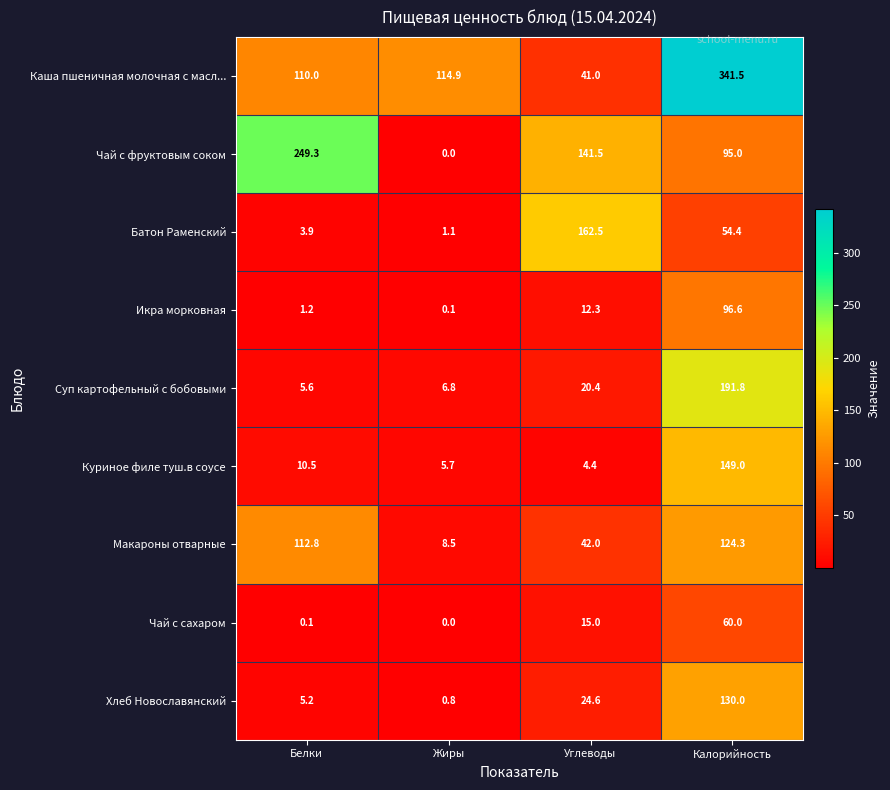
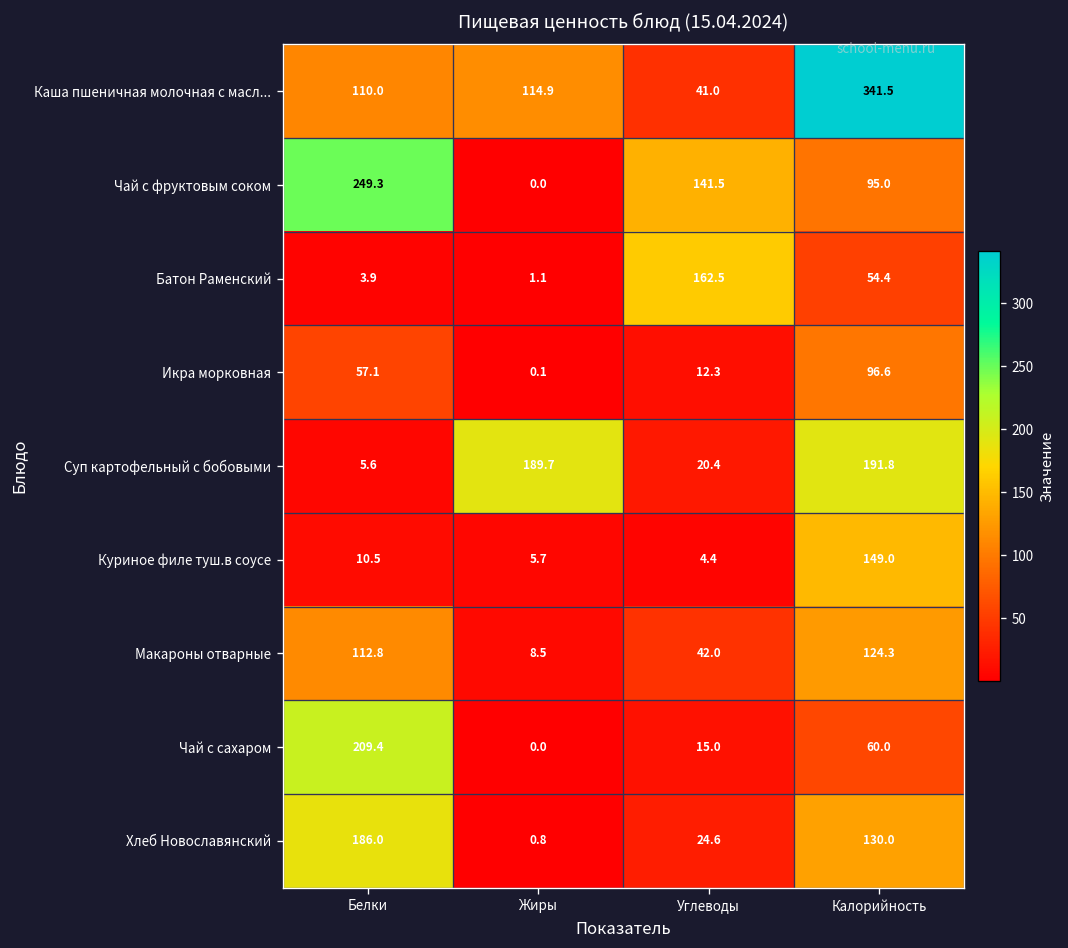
  {
    "Каша пшеничная молочная с масл...": {
      "Белки": 110.0,
      "Жиры": 114.9,
      "Углеводы": 41.0,
      "Калорийность": 341.5
    },
    "Чай с фруктовым соком": {
      "Белки": 249.3,
      "Жиры": 0.0,
      "Углеводы": 141.5,
      "Калорийность": 95.0
    },
    "Батон Раменский": {
      "Белки": 3.9,
      "Жиры": 1.1,
      "Углеводы": 162.5,
      "Калорийность": 54.4
    },
    "Икра морковная": {
-     "Белки": 1.2,
+     "Белки": 57.1,
      "Жиры": 0.1,
      "Углеводы": 12.3,
      "Калорийность": 96.6
    },
    "Суп картофельный с бобовыми": {
      "Белки": 5.6,
-     "Жиры": 6.8,
+     "Жиры": 189.7,
      "Углеводы": 20.4,
      "Калорийность": 191.8
    },
    "Куриное филе туш.в соусе": {
      "Белки": 10.5,
      "Жиры": 5.7,
      "Углеводы": 4.4,
      "Калорийность": 149.0
    },
    "Макароны отварные": {
      "Белки": 112.8,
      "Жиры": 8.5,
      "Углеводы": 42.0,
      "Калорийность": 124.3
    },
    "Чай с сахаром": {
-     "Белки": 0.1,
+     "Белки": 209.4,
      "Жиры": 0.0,
      "Углеводы": 15.0,
      "Калорийность": 60.0
    },
    "Хлеб Новославянский": {
-     "Белки": 5.2,
+     "Белки": 186.0,
      "Жиры": 0.8,
      "Углеводы": 24.6,
      "Калорийность": 130.0
    }
  }
